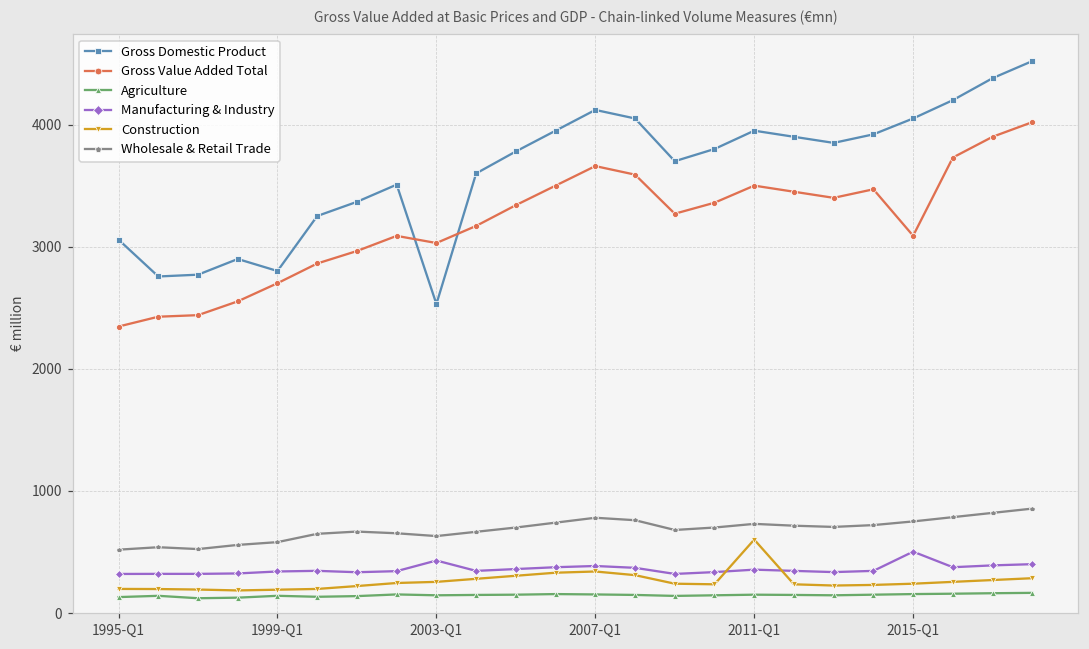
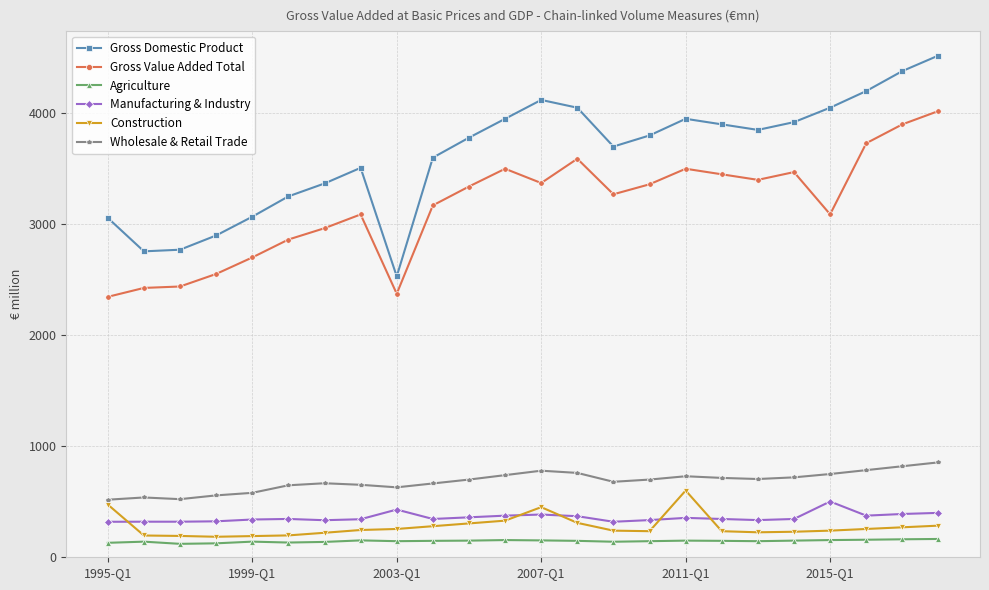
  {
    "Gross Domestic Product": {
      "1995-Q1": 3060,
-     "1999-Q1": 2800,
+     "1999-Q1": 3070,
      "2003-Q1": 2530,
      "2007-Q1": 4120,
      "2011-Q1": 3950,
      "2015-Q1": 4050
    },
    "Gross Value Added Total": {
      "1995-Q1": 2350,
      "1999-Q1": 2700,
-     "2003-Q1": 3030,
-     "2007-Q1": 3660,
+     "2003-Q1": 2370,
+     "2007-Q1": 3370,
      "2011-Q1": 3500,
      "2015-Q1": 3090
    },
    "Manufacturing & Industry": {
      "1995-Q1": 320,
      "1999-Q1": 340,
      "2003-Q1": 430,
      "2007-Q1": 390,
      "2011-Q1": 360,
      "2015-Q1": 500
    },
    "Construction": {
-     "1995-Q1": 200,
+     "1995-Q1": 470,
      "1999-Q1": 190,
      "2003-Q1": 260,
-     "2007-Q1": 340,
+     "2007-Q1": 450,
      "2011-Q1": 600,
      "2015-Q1": 240
    }
  }
